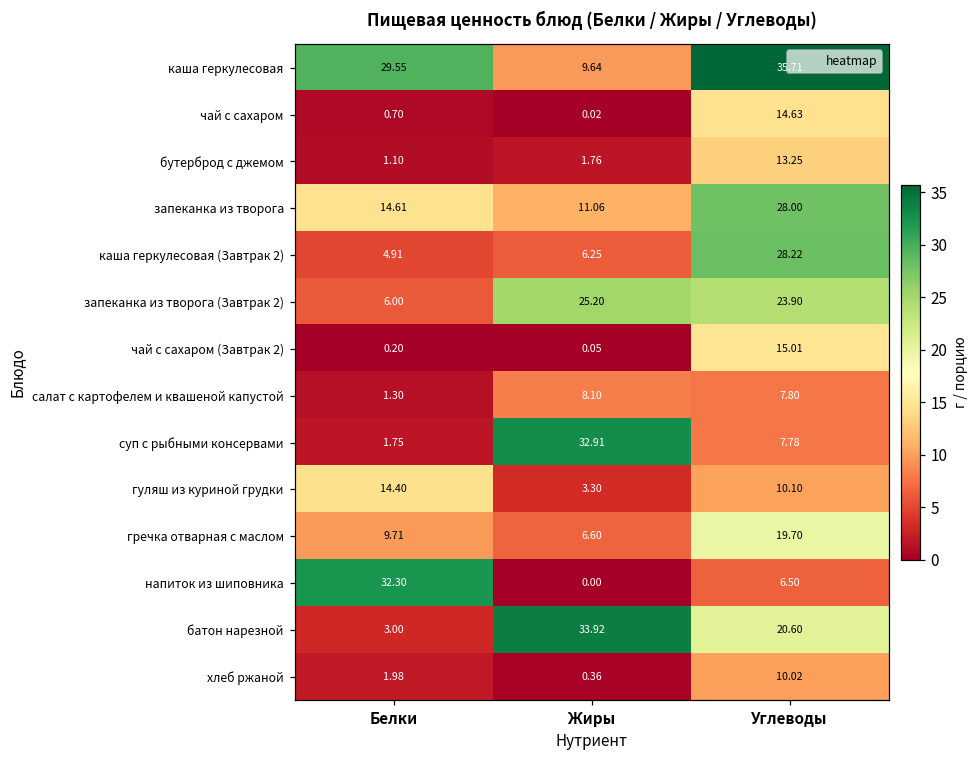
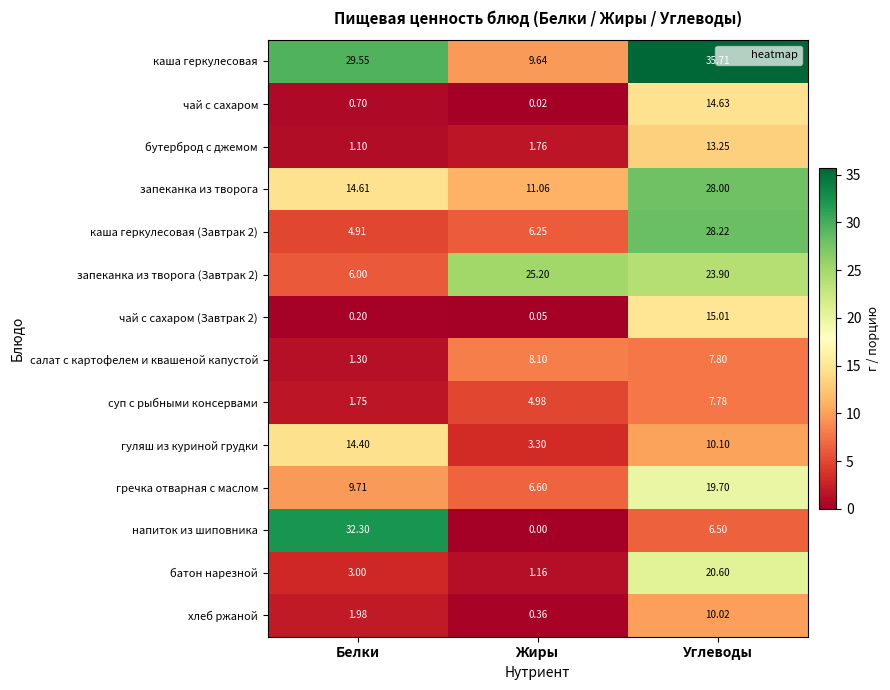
  {
    "каша геркулесовая": {
      "Белки": 29.55,
      "Жиры": 9.64
    },
    "чай с сахаром": {
      "Белки": 0.70,
      "Жиры": 0.02,
      "Углеводы": 14.63
    },
    "бутерброд с джемом": {
      "Белки": 1.10,
      "Жиры": 1.76,
      "Углеводы": 13.25
    },
    "запеканка из творога": {
      "Белки": 14.61,
      "Жиры": 11.06,
      "Углеводы": 28.00
    },
    "каша геркулесовая (Завтрак 2)": {
      "Белки": 4.91,
      "Жиры": 6.25,
      "Углеводы": 28.22
    },
    "запеканка из творога (Завтрак 2)": {
      "Белки": 6.00,
      "Жиры": 25.20,
      "Углеводы": 23.90
    },
    "чай с сахаром (Завтрак 2)": {
      "Белки": 0.20,
      "Жиры": 0.05,
      "Углеводы": 15.01
    },
    "салат с картофелем и квашеной капустой": {
      "Белки": 1.30,
      "Жиры": 8.10,
      "Углеводы": 7.80
    },
    "суп с рыбными консервами": {
      "Белки": 1.75,
-     "Жиры": 32.91,
+     "Жиры": 4.98,
      "Углеводы": 7.78
    },
    "гуляш из куриной грудки": {
      "Белки": 14.40,
      "Жиры": 3.30,
      "Углеводы": 10.10
    },
    "гречка отварная с маслом": {
      "Белки": 9.71,
      "Жиры": 6.60,
      "Углеводы": 19.70
    },
    "напиток из шиповника": {
      "Белки": 32.30,
      "Жиры": 0.00,
      "Углеводы": 6.50
    },
    "батон нарезной": {
      "Белки": 3.00,
-     "Жиры": 33.92,
+     "Жиры": 1.16,
      "Углеводы": 20.60
    },
    "хлеб ржаной": {
      "Белки": 1.98,
      "Жиры": 0.36,
      "Углеводы": 10.02
    }
  }
